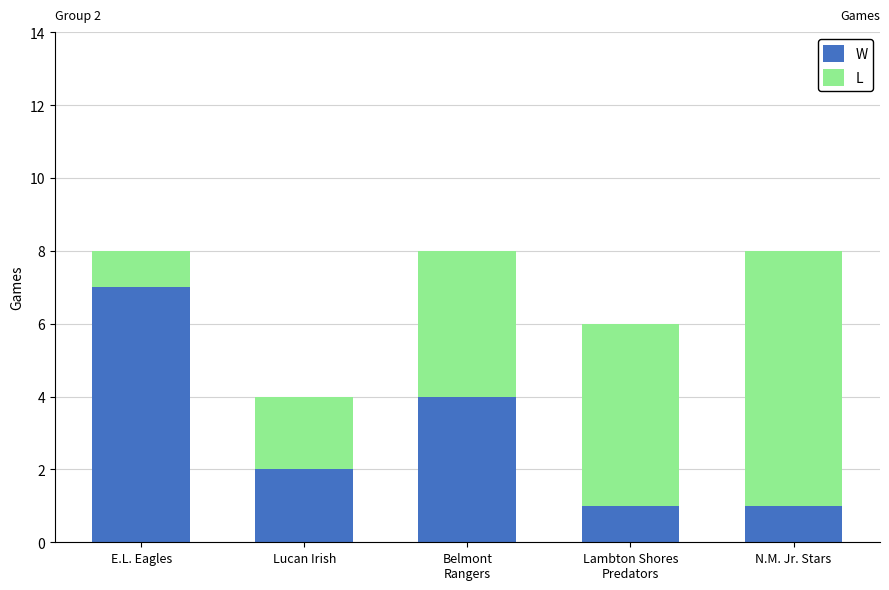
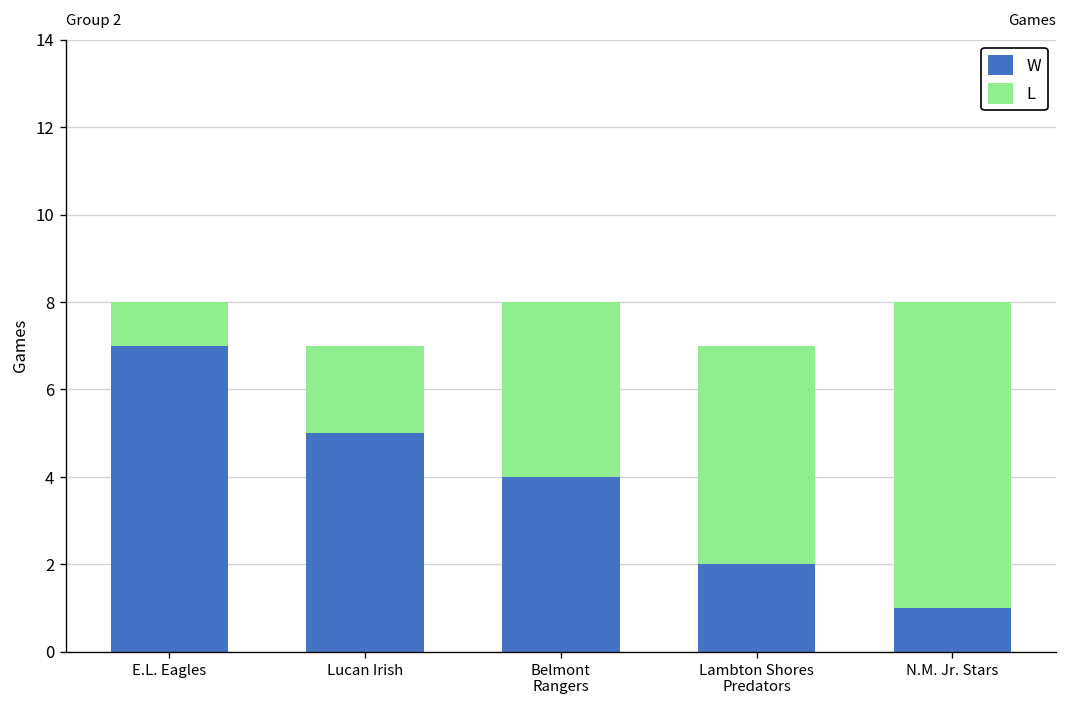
  {
    "W": {
      "E.L. Eagles": 7,
-     "Lucan Irish": 2,
+     "Lucan Irish": 5,
      "Belmont Rangers": 4,
-     "Lambton Shores Predators": 1,
+     "Lambton Shores Predators": 2,
      "N.M. Jr. Stars": 1
    },
    "L": {
      "E.L. Eagles": 1,
      "Lucan Irish": 2,
      "Belmont Rangers": 4,
      "Lambton Shores Predators": 5,
      "N.M. Jr. Stars": 7
    }
  }
